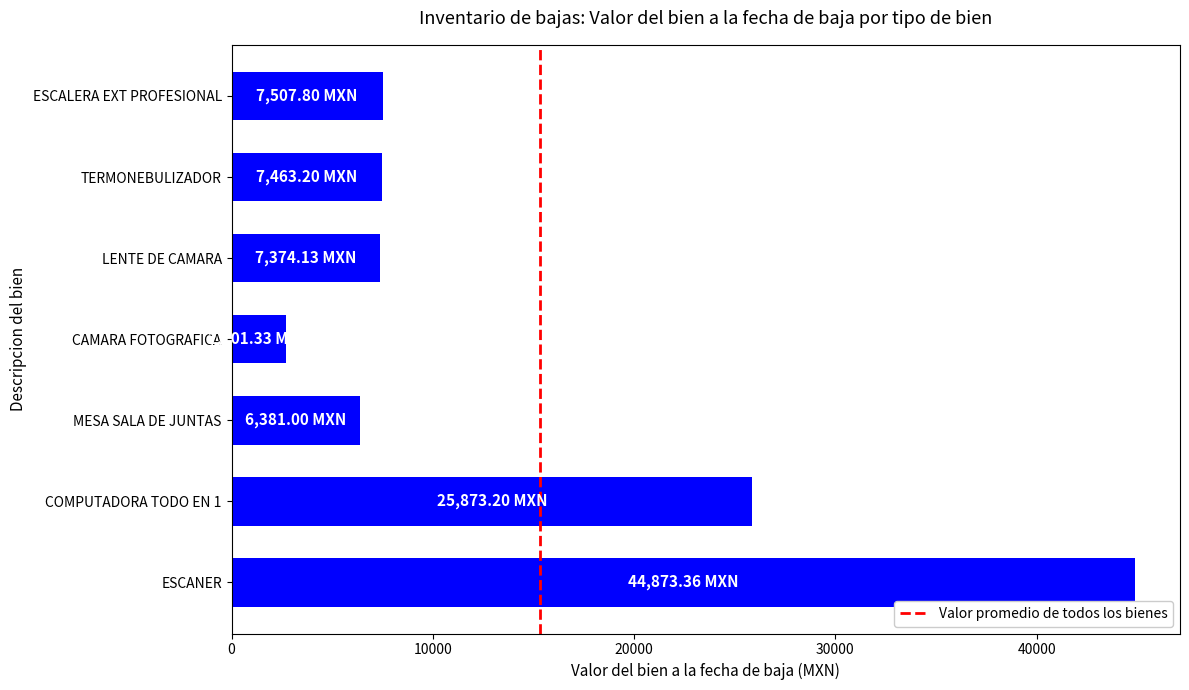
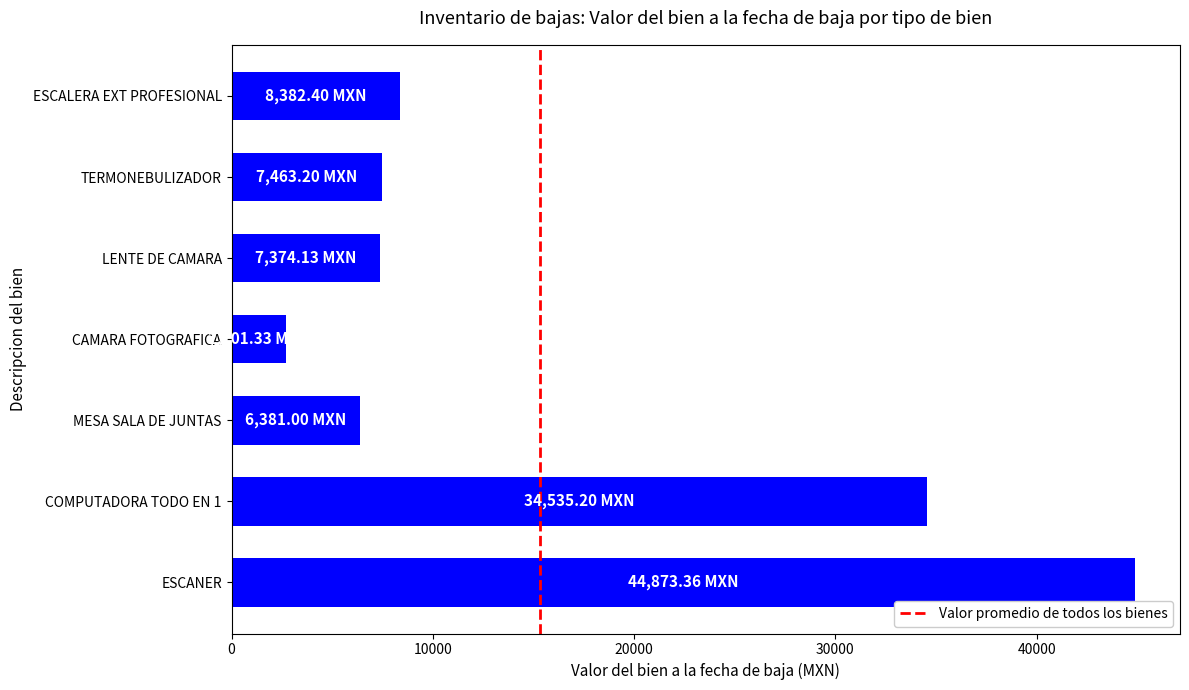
  {
-   "ESCALERA EXT PROFESIONAL": "7,507.80",
+   "ESCALERA EXT PROFESIONAL": "8,382.40",
    "TERMONEBULIZADOR": "7,463.20",
    "LENTE DE CAMARA": "7,374.13",
    "CAMARA FOTOGRAFICA": "2,701.33",
    "MESA SALA DE JUNTAS": "6,381.00",
-   "COMPUTADORA TODO EN 1": "25,873.20",
+   "COMPUTADORA TODO EN 1": "34,535.20",
    "ESCANER": "44,873.36"
  }
